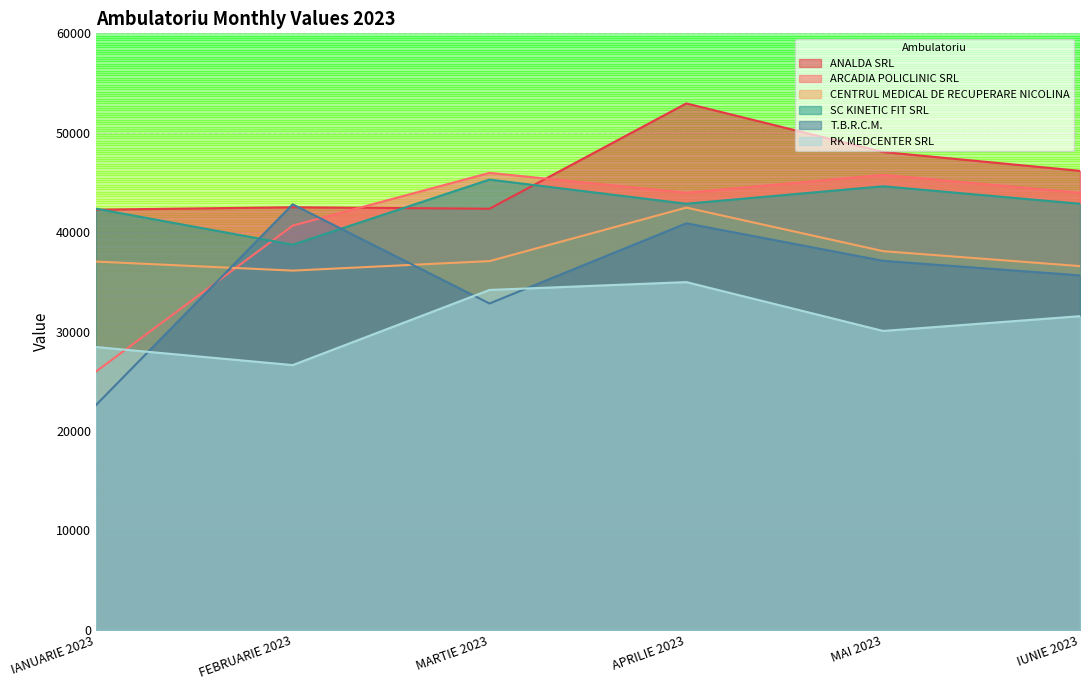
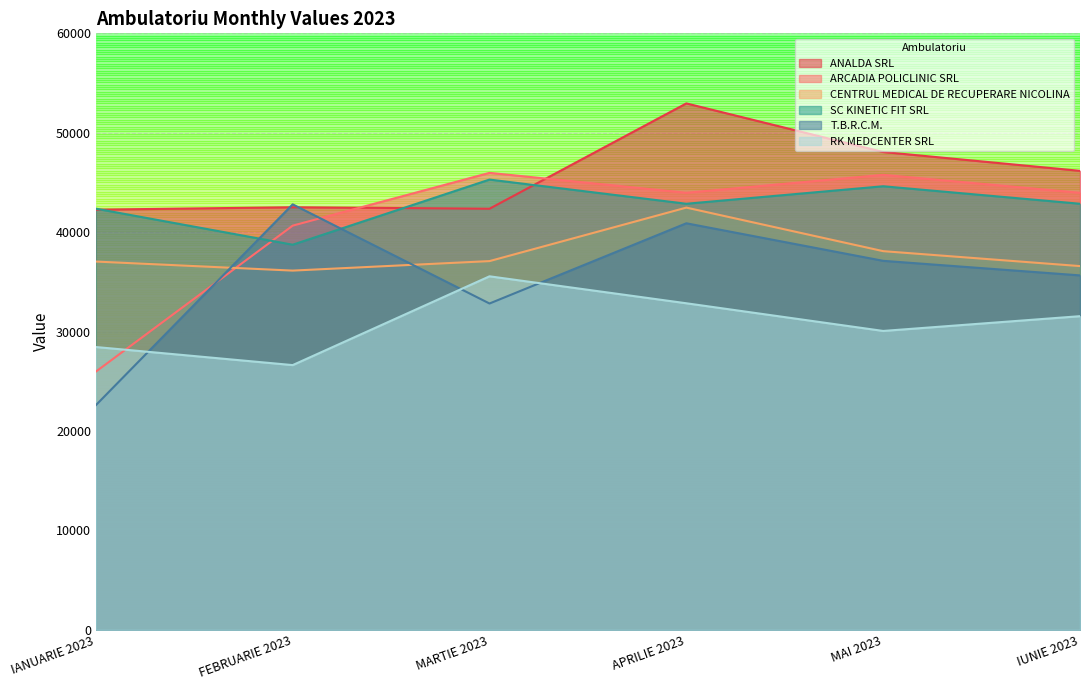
  {
    "RK MEDCENTER SRL": {
      "IANUARIE 2023": 28000,
      "FEBRUARIE 2023": 27000,
-     "MARTIE 2023": 34000,
-     "APRILIE 2023": 35000,
+     "MARTIE 2023": 36000,
+     "APRILIE 2023": 33000,
      "MAI 2023": 30000,
      "IUNIE 2023": 32000
    }
  }
